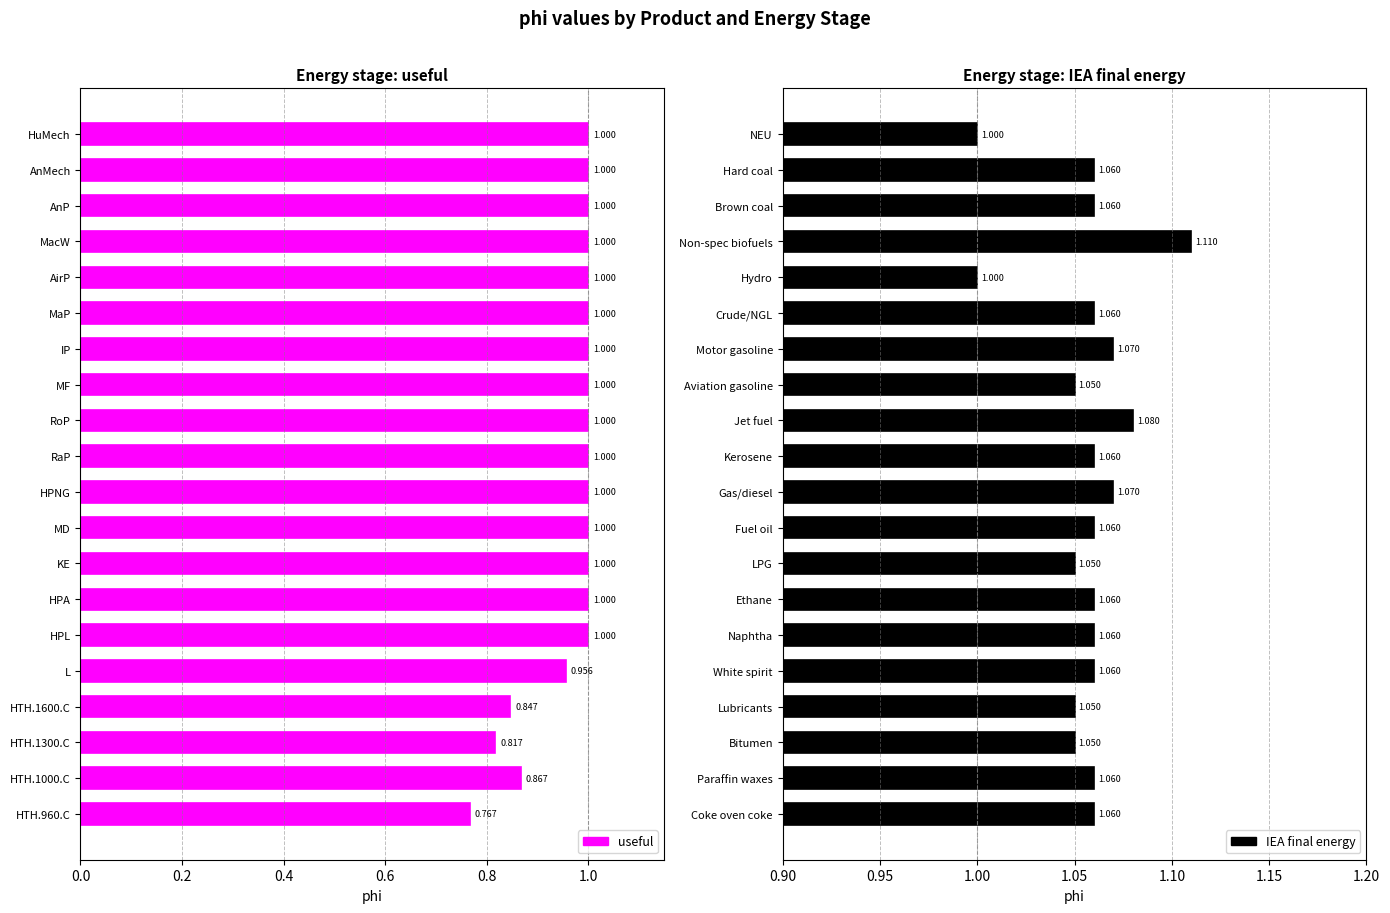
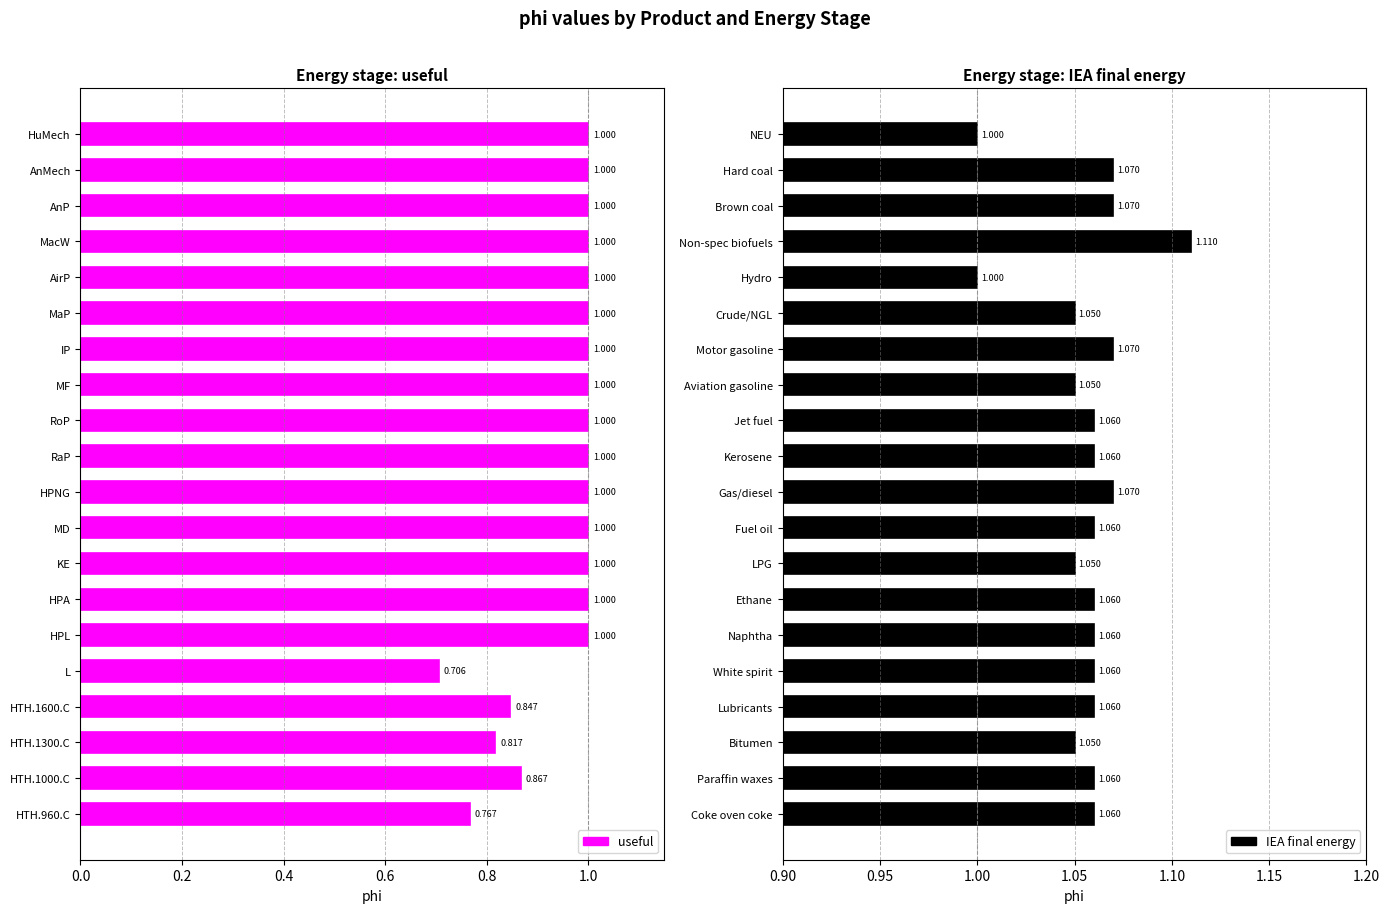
  {
    "Energy stage: useful": {
      "HuMech": 1.000,
      "AnMech": 1.000,
      "AnP": 1.000,
      "MacW": 1.000,
      "AirP": 1.000,
      "MaP": 1.000,
      "IP": 1.000,
      "MF": 1.000,
      "RoP": 1.000,
      "RaP": 1.000,
      "HPNG": 1.000,
      "MD": 1.000,
      "KE": 1.000,
      "HPA": 1.000,
      "HPL": 1.000,
-     "L": 0.956,
+     "L": 0.706,
      "HTH.1600.C": 0.847,
      "HTH.1300.C": 0.817,
      "HTH.1000.C": 0.867,
      "HTH.960.C": 0.767
    },
    "Energy stage: IEA final energy": {
      "NEU": 1.000,
-     "Hard coal": 1.060,
-     "Brown coal": 1.060,
+     "Hard coal": 1.070,
+     "Brown coal": 1.070,
      "Non-spec biofuels": 1.110,
      "Hydro": 1.000,
-     "Crude/NGL": 1.060,
+     "Crude/NGL": 1.050,
      "Motor gasoline": 1.070,
      "Aviation gasoline": 1.050,
-     "Jet fuel": 1.080,
+     "Jet fuel": 1.060,
      "Kerosene": 1.060,
      "Gas/diesel": 1.070,
      "Fuel oil": 1.060,
      "LPG": 1.050,
      "Ethane": 1.060,
      "Naphtha": 1.060,
      "White spirit": 1.060,
-     "Lubricants": 1.050,
+     "Lubricants": 1.060,
      "Bitumen": 1.050,
      "Paraffin waxes": 1.060,
      "Coke oven coke": 1.060
    }
  }
